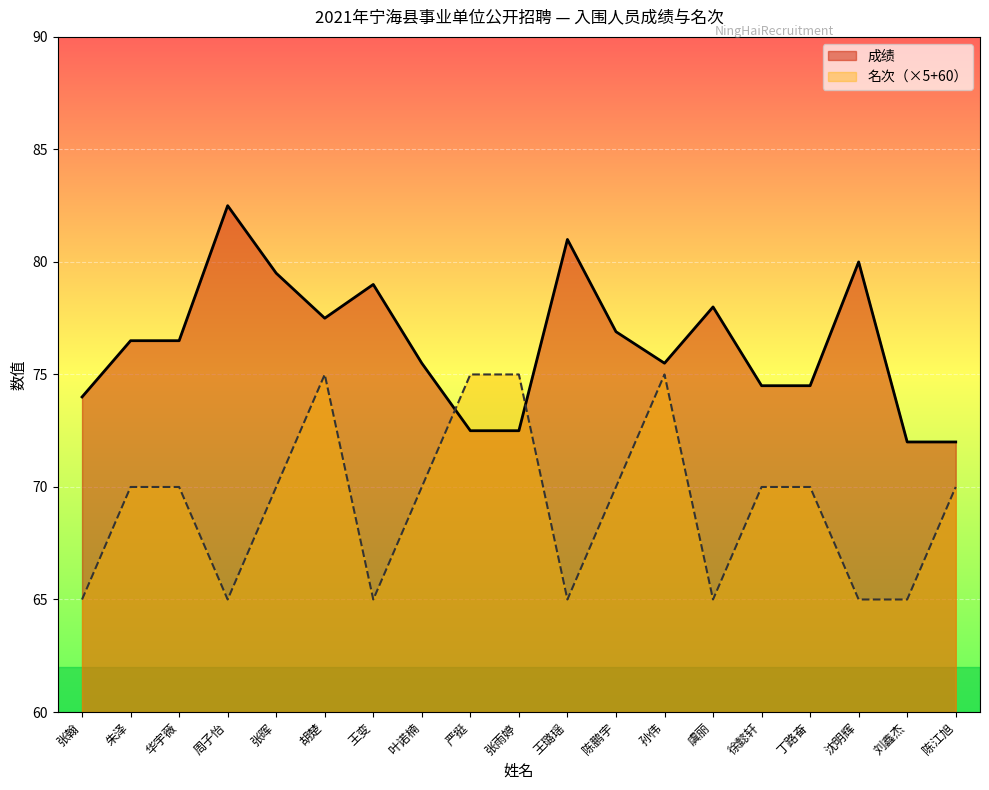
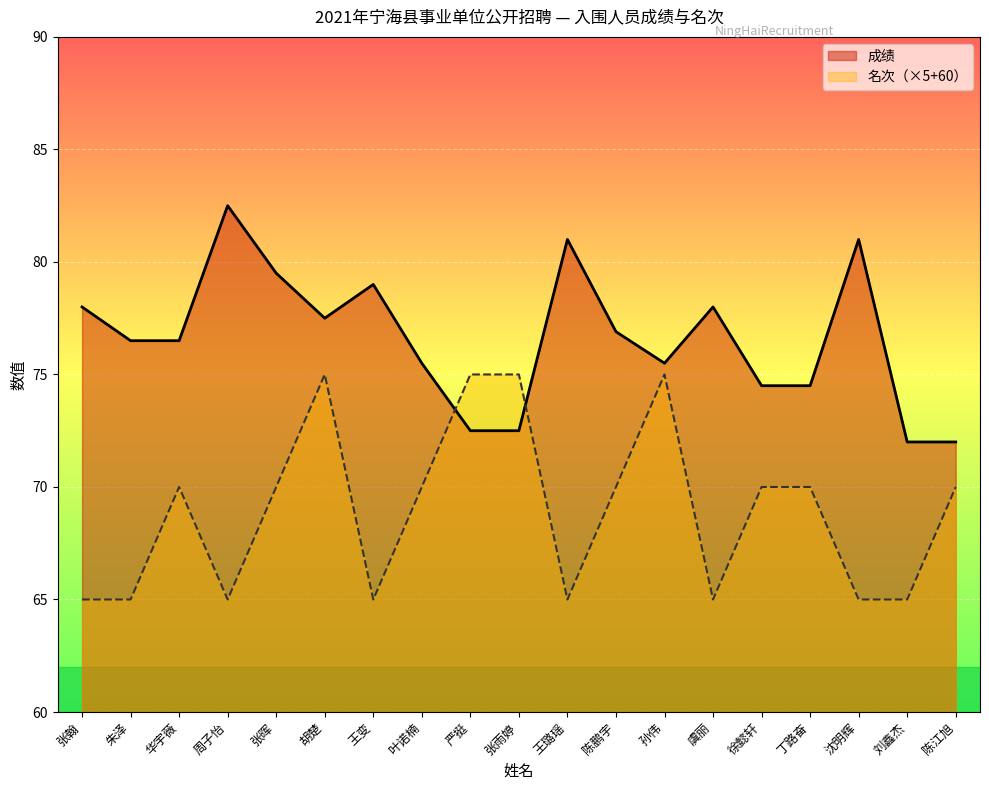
  {
    "成绩": {
-     "张翰": 74,
+     "张翰": 78,
      "朱泽": 76.5,
      "华宇薇": 76.5,
      "周子怡": 82.5,
      "张晖": 79.5,
      "胡楚": 77.5,
      "王变": 79,
      "叶诺楠": 75.5,
      "严挺": 72.5,
      "张雨婷": 72.5,
      "王璐瑶": 81,
      "陈鹏宇": 77,
      "孙伟": 75.5,
      "虞丽": 78,
      "徐懿轩": 74.5,
      "丁路奋": 74.5,
-     "沈明辉": 80,
+     "沈明辉": 81,
      "刘鑫杰": 72,
      "陈江旭": 72
    },
    "名次（×5+60）": {
      "张翰": 65.0,
-     "朱泽": 70.0,
+     "朱泽": 65.0,
      "华宇薇": 70.0,
      "周子怡": 65.0,
      "张晖": 70.0,
      "胡楚": 75.0,
      "王变": 65.0,
      "叶诺楠": 70.0,
      "严挺": 75.0,
      "张雨婷": 75.0,
      "王璐瑶": 65.0,
      "陈鹏宇": 70.0,
      "孙伟": 75.0,
      "虞丽": 65.0,
      "徐懿轩": 70.0,
      "丁路奋": 70.0,
      "沈明辉": 65.0,
      "刘鑫杰": 65.0,
      "陈江旭": 70.0
    }
  }
